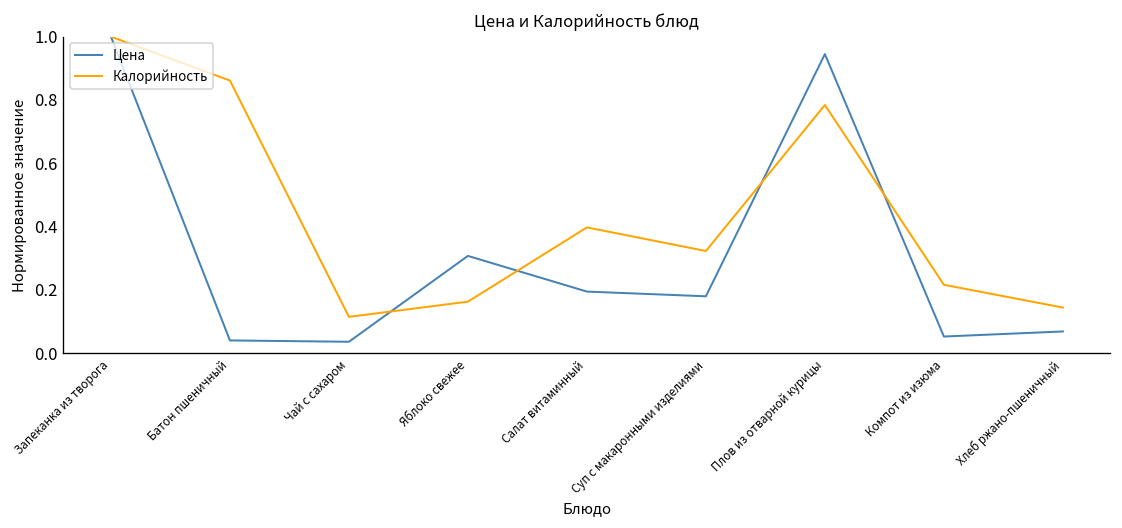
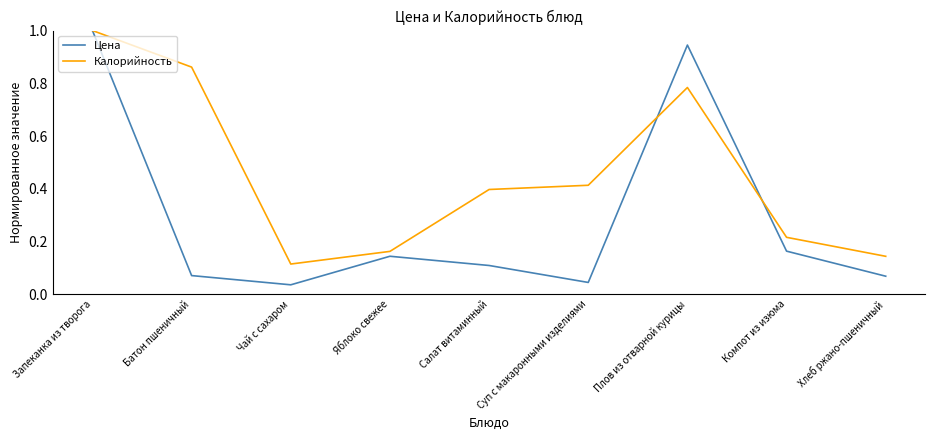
  {
    "Цена": {
-     "Батон пшеничный": 0.04,
+     "Батон пшеничный": 0.07,
      "Чай с сахаром": 0.04,
-     "Яблоко свежее": 0.31,
-     "Салат витаминный": 0.19,
-     "Суп с макаронными изделиями": 0.18,
+     "Яблоко свежее": 0.14,
+     "Салат витаминный": 0.11,
+     "Суп с макаронными изделиями": 0.04,
      "Плов из отварной курицы": 0.94,
-     "Компот из изюма": 0.05,
+     "Компот из изюма": 0.16,
      "Хлеб ржано-пшеничный": 0.07
    },
    "Калорийность": {
      "Батон пшеничный": 0.86,
      "Чай с сахаром": 0.11,
      "Яблоко свежее": 0.16,
      "Салат витаминный": 0.40,
-     "Суп с макаронными изделиями": 0.32,
+     "Суп с макаронными изделиями": 0.41,
      "Плов из отварной курицы": 0.78,
      "Компот из изюма": 0.22,
      "Хлеб ржано-пшеничный": 0.14
    }
  }
